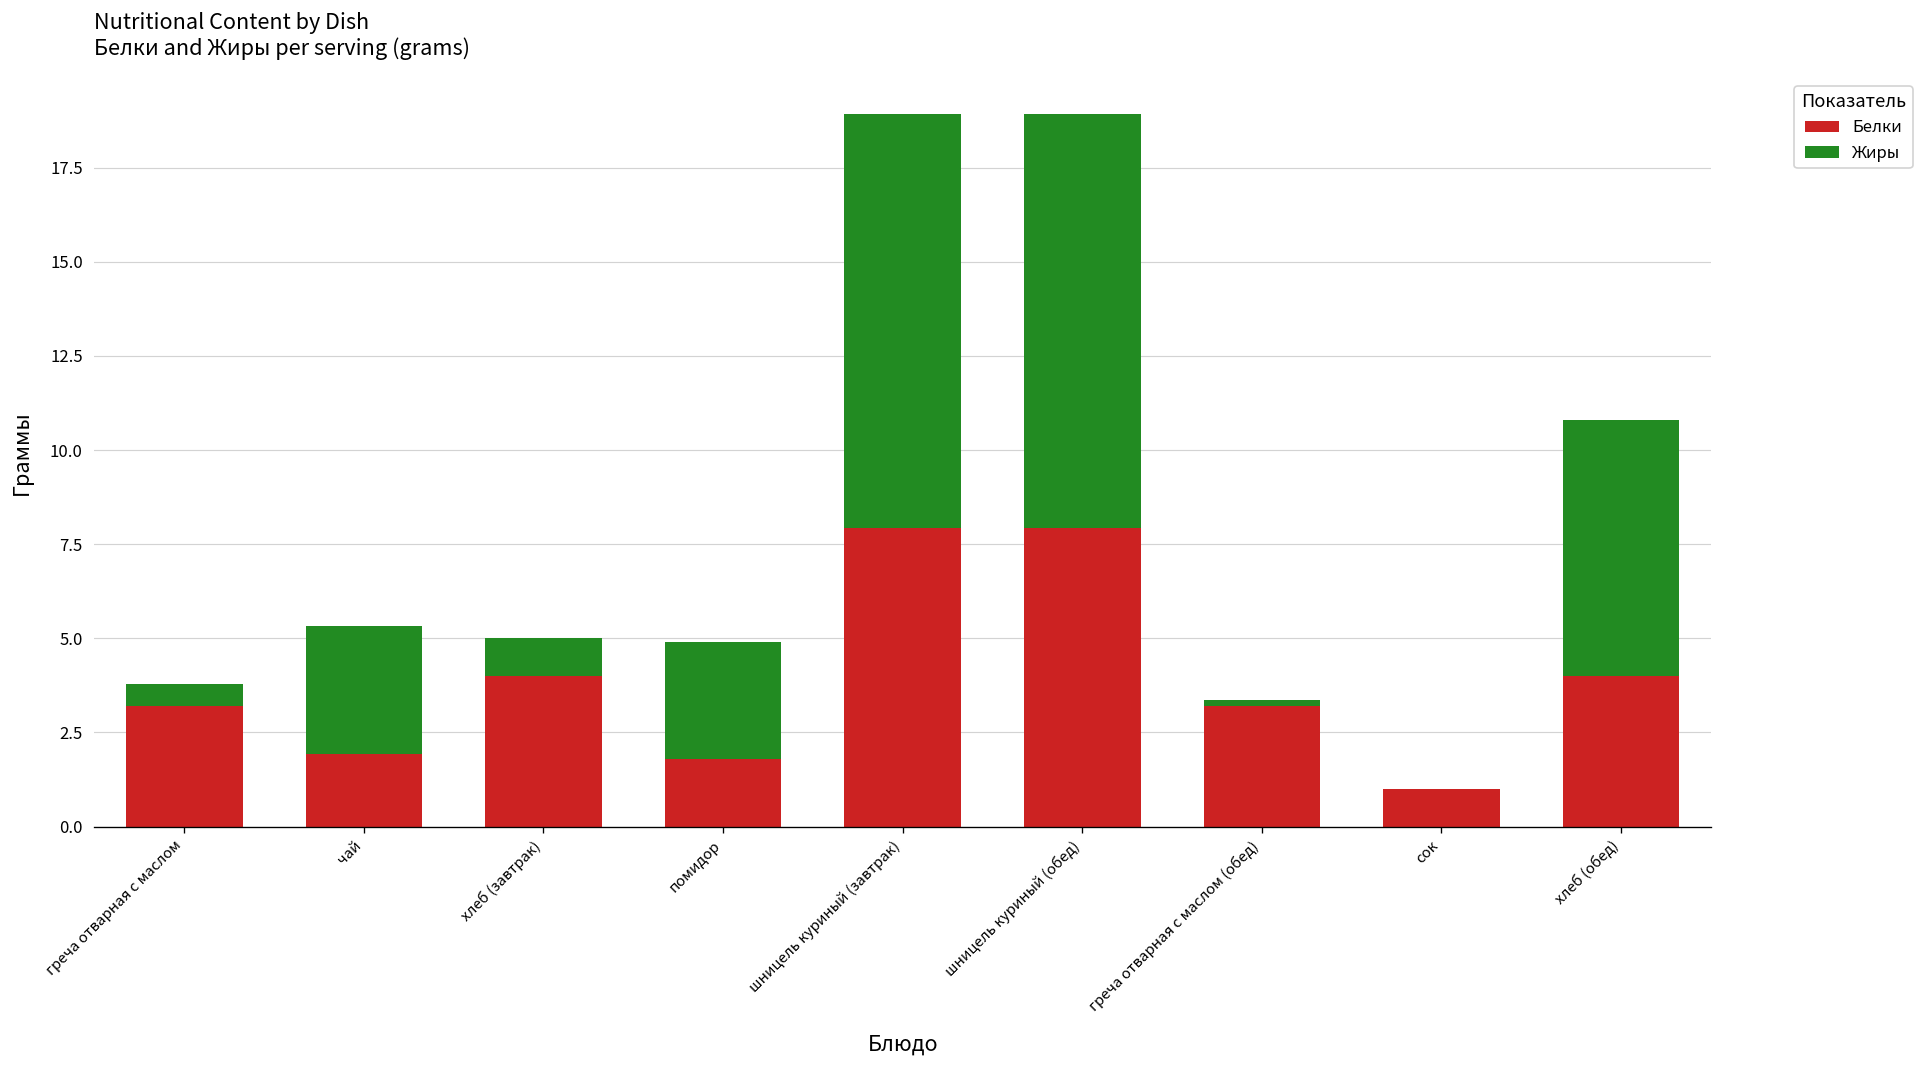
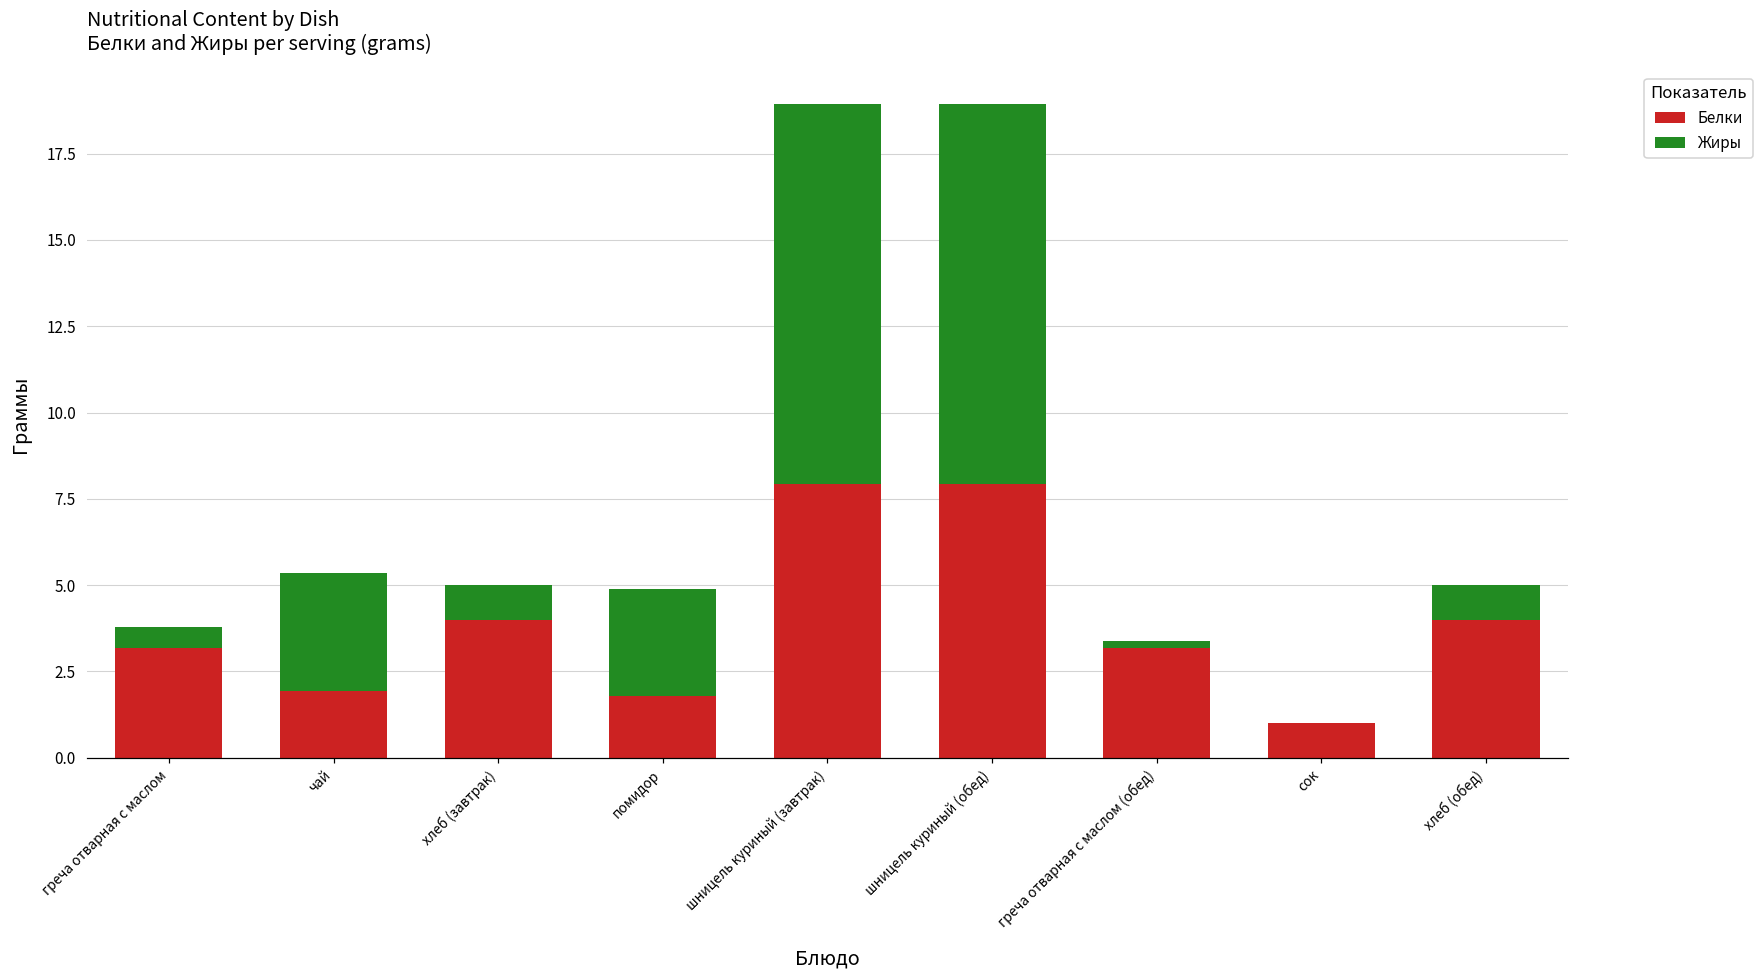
  {
    "Белки": {
      "греча отварная с маслом": 3.2,
      "чай": 1.9,
      "хлеб (завтрак)": 4.0,
      "помидор": 1.8,
      "шницель куриный (завтрак)": 7.9,
      "шницель куриный (обед)": 7.9,
      "греча отварная с маслом (обед)": 3.2,
      "сок": 1.0,
      "хлеб (обед)": 4.0
    },
    "Жиры": {
      "греча отварная с маслом": 0.6,
      "чай": 3.4,
      "хлеб (завтрак)": 1.0,
      "помидор": 3.1,
      "шницель куриный (завтрак)": 11.0,
      "шницель куриный (обед)": 11.0,
      "греча отварная с маслом (обед)": 0.2,
      "сок": 0.0,
-     "хлеб (обед)": 6.8
+     "хлеб (обед)": 1.0
    }
  }
